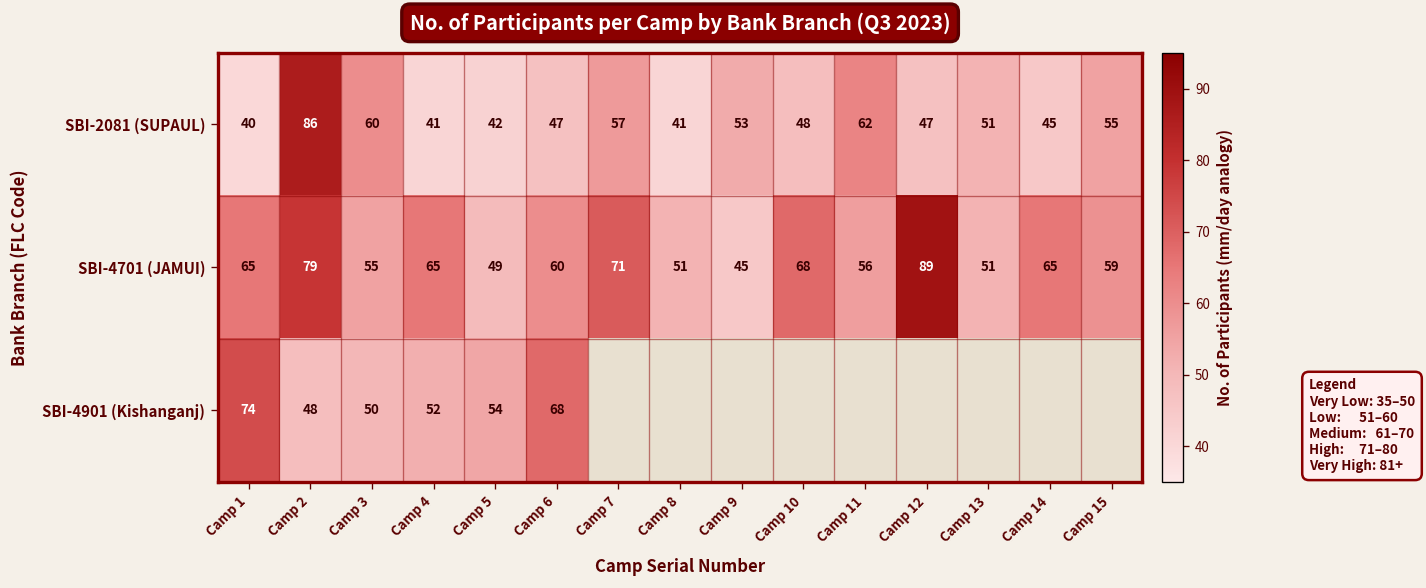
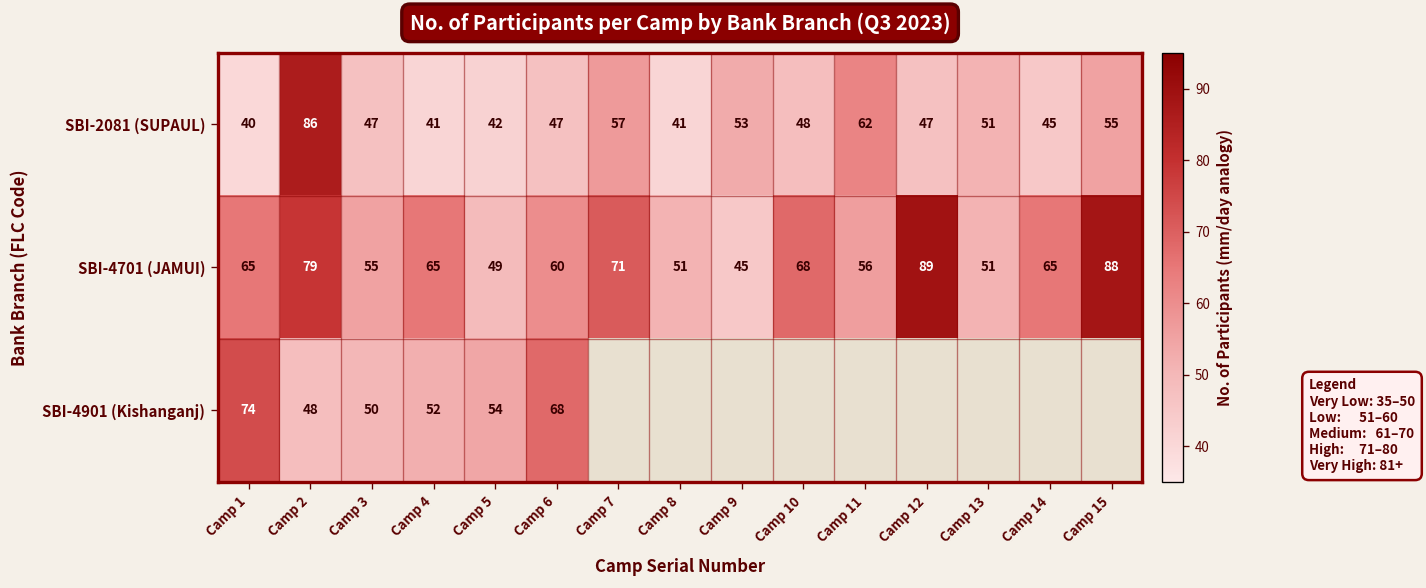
  {
    "SBI-2081 (SUPAUL)": {
      "Camp 1": 40,
      "Camp 2": 86,
-     "Camp 3": 60,
+     "Camp 3": 47,
      "Camp 4": 41,
      "Camp 5": 42,
      "Camp 6": 47,
      "Camp 7": 57,
      "Camp 8": 41,
      "Camp 9": 53,
      "Camp 10": 48,
      "Camp 11": 62,
      "Camp 12": 47,
      "Camp 13": 51,
      "Camp 14": 45,
      "Camp 15": 55
    },
    "SBI-4701 (JAMUI)": {
      "Camp 1": 65,
      "Camp 2": 79,
      "Camp 3": 55,
      "Camp 4": 65,
      "Camp 5": 49,
      "Camp 6": 60,
      "Camp 7": 71,
      "Camp 8": 51,
      "Camp 9": 45,
      "Camp 10": 68,
      "Camp 11": 56,
      "Camp 12": 89,
      "Camp 13": 51,
      "Camp 14": 65,
-     "Camp 15": 59
+     "Camp 15": 88
    },
    "SBI-4901 (Kishanganj)": {
      "Camp 1": 74,
      "Camp 2": 48,
      "Camp 3": 50,
      "Camp 4": 52,
      "Camp 5": 54,
      "Camp 6": 68
    }
  }
